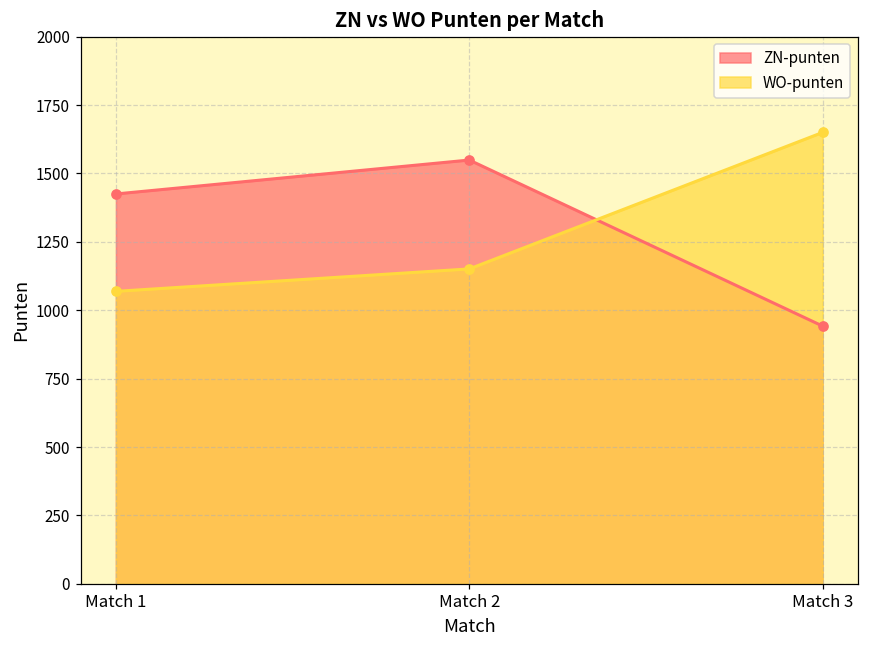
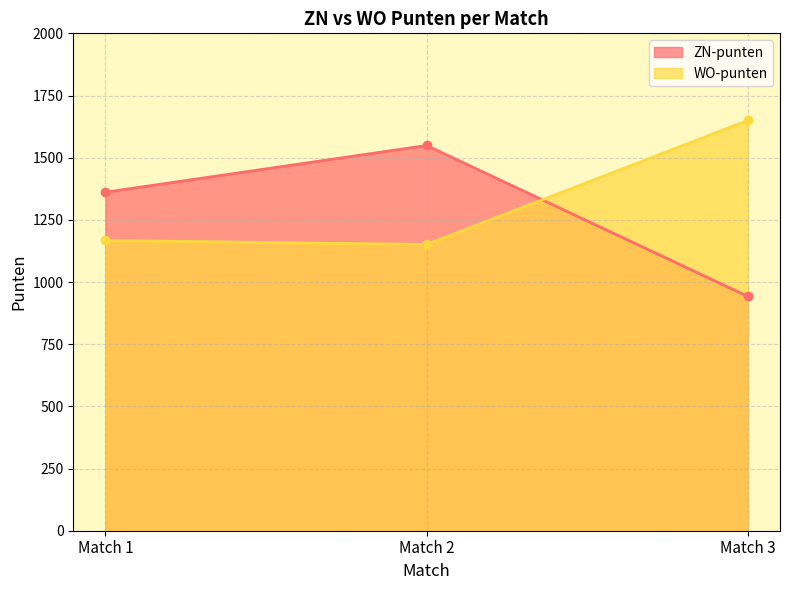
  {
    "ZN-punten": {
-     "Match 1": 1430,
+     "Match 1": 1360,
      "Match 2": 1550,
      "Match 3": 940
    },
    "WO-punten": {
-     "Match 1": 1070,
+     "Match 1": 1170,
      "Match 2": 1150,
      "Match 3": 1650
    }
  }
